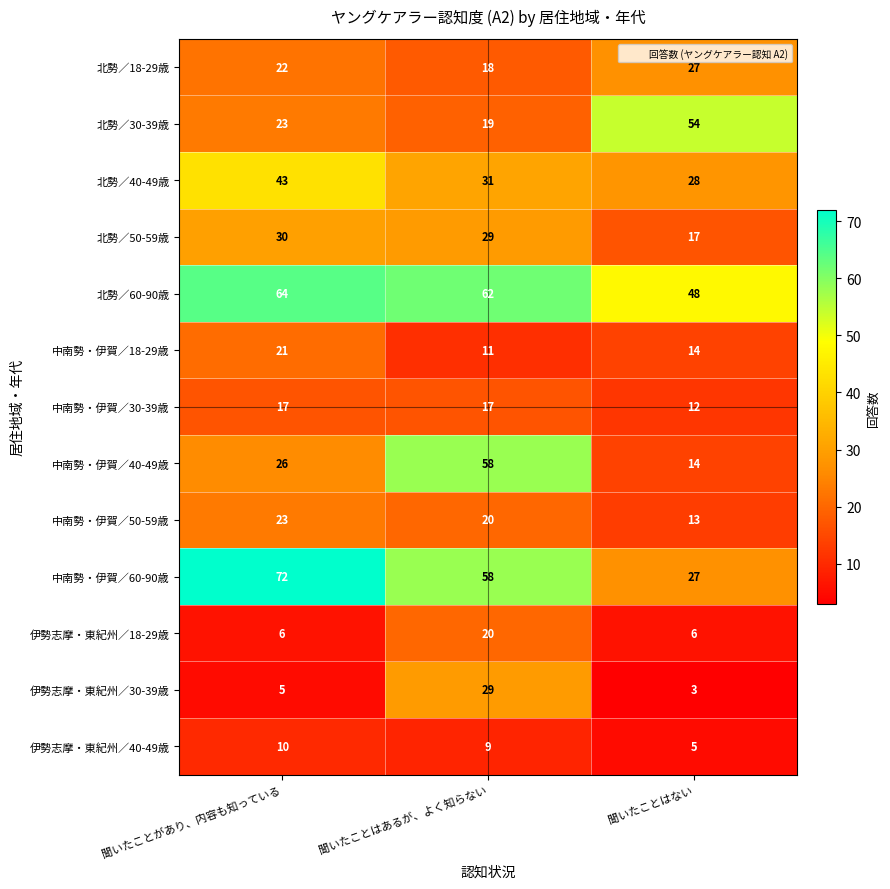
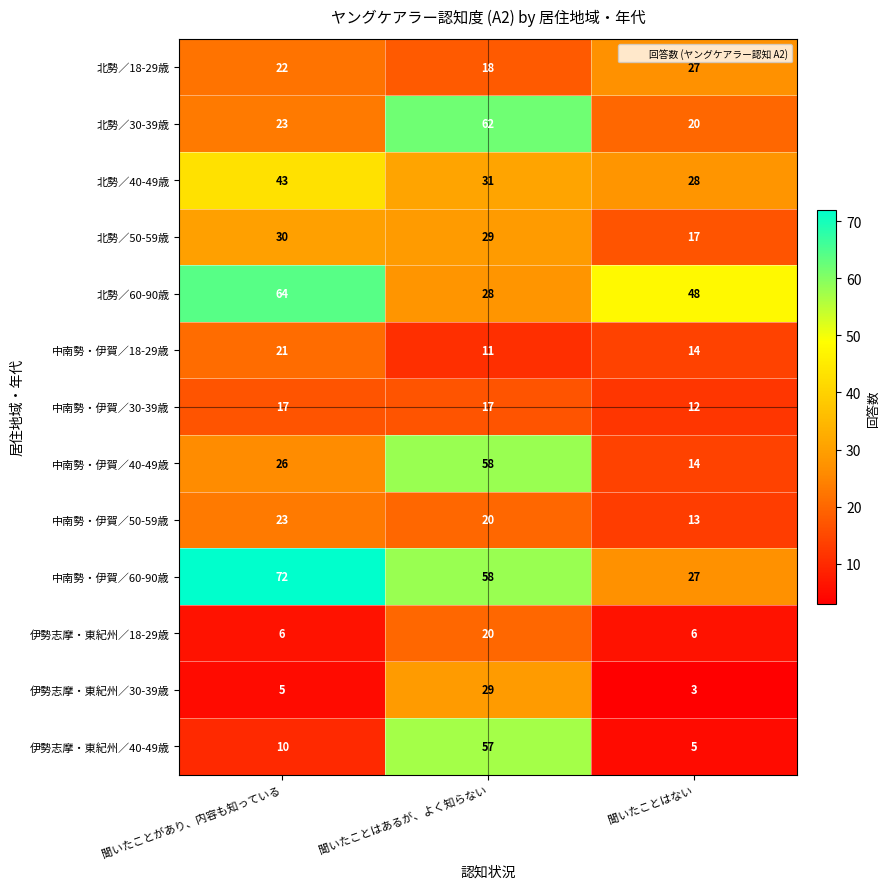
  {
    "北勢／18-29歳": {
      "聞いたことがあり、内容も知っている": 22,
      "聞いたことはあるが、よく知らない": 18
    },
    "北勢／30-39歳": {
      "聞いたことがあり、内容も知っている": 23,
-     "聞いたことはあるが、よく知らない": 19,
-     "聞いたことはない": 54
+     "聞いたことはあるが、よく知らない": 62,
+     "聞いたことはない": 20
    },
    "北勢／40-49歳": {
      "聞いたことがあり、内容も知っている": 43,
      "聞いたことはあるが、よく知らない": 31,
      "聞いたことはない": 28
    },
    "北勢／50-59歳": {
      "聞いたことがあり、内容も知っている": 30,
      "聞いたことはあるが、よく知らない": 29,
      "聞いたことはない": 17
    },
    "北勢／60-90歳": {
      "聞いたことがあり、内容も知っている": 64,
-     "聞いたことはあるが、よく知らない": 62,
+     "聞いたことはあるが、よく知らない": 28,
      "聞いたことはない": 48
    },
    "中南勢・伊賀／18-29歳": {
      "聞いたことがあり、内容も知っている": 21,
      "聞いたことはあるが、よく知らない": 11,
      "聞いたことはない": 14
    },
    "中南勢・伊賀／30-39歳": {
      "聞いたことがあり、内容も知っている": 17,
      "聞いたことはあるが、よく知らない": 17,
      "聞いたことはない": 12
    },
    "中南勢・伊賀／40-49歳": {
      "聞いたことがあり、内容も知っている": 26,
      "聞いたことはあるが、よく知らない": 58,
      "聞いたことはない": 14
    },
    "中南勢・伊賀／50-59歳": {
      "聞いたことがあり、内容も知っている": 23,
      "聞いたことはあるが、よく知らない": 20,
      "聞いたことはない": 13
    },
    "中南勢・伊賀／60-90歳": {
      "聞いたことがあり、内容も知っている": 72,
      "聞いたことはあるが、よく知らない": 58,
      "聞いたことはない": 27
    },
    "伊勢志摩・東紀州／18-29歳": {
      "聞いたことがあり、内容も知っている": 6,
      "聞いたことはあるが、よく知らない": 20,
      "聞いたことはない": 6
    },
    "伊勢志摩・東紀州／30-39歳": {
      "聞いたことがあり、内容も知っている": 5,
      "聞いたことはあるが、よく知らない": 29,
      "聞いたことはない": 3
    },
    "伊勢志摩・東紀州／40-49歳": {
      "聞いたことがあり、内容も知っている": 10,
-     "聞いたことはあるが、よく知らない": 9,
+     "聞いたことはあるが、よく知らない": 57,
      "聞いたことはない": 5
    }
  }
